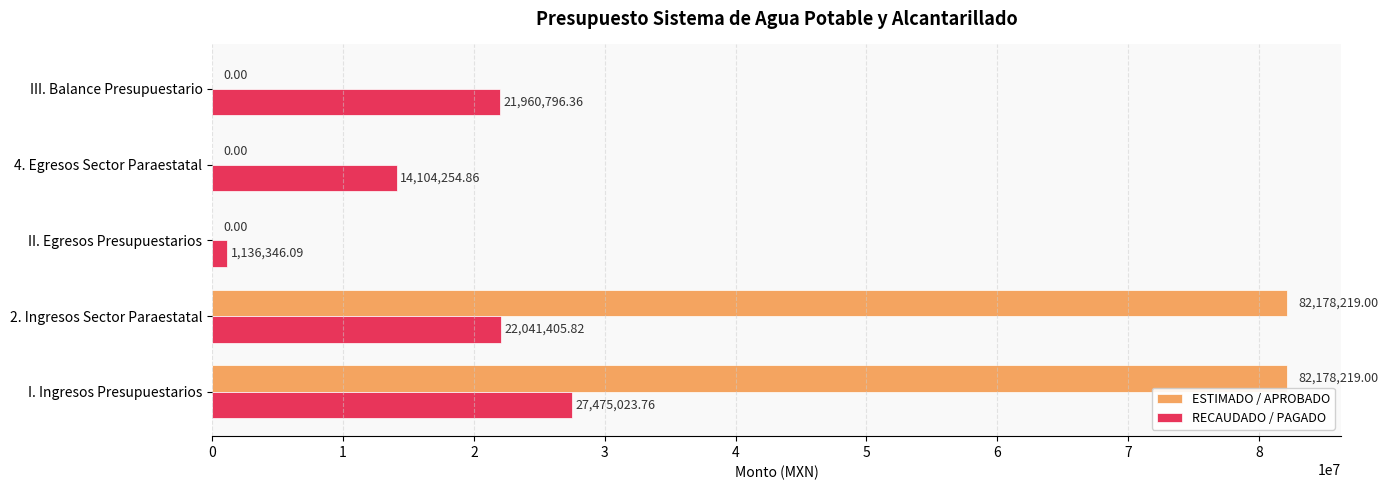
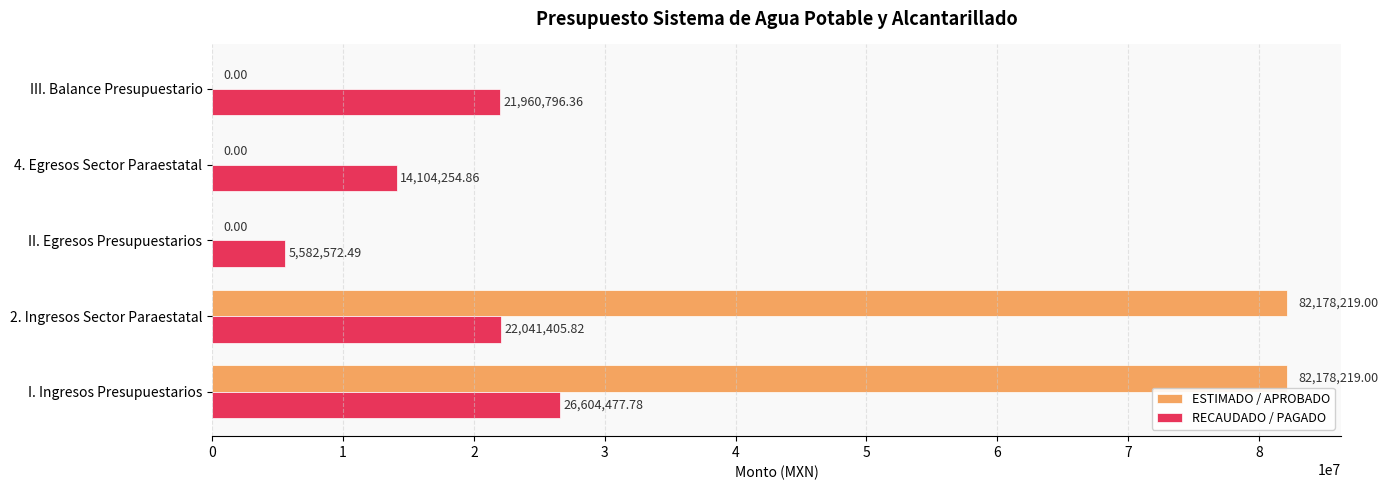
  {
    "ESTIMADO / APROBADO": {
      "III. Balance Presupuestario": "0.00",
      "4. Egresos Sector Paraestatal": "0.00",
      "II. Egresos Presupuestarios": "0.00",
      "2. Ingresos Sector Paraestatal": "82,178,219.00",
      "I. Ingresos Presupuestarios": "82,178,219.00"
    },
    "RECAUDADO / PAGADO": {
      "III. Balance Presupuestario": "21,960,796.36",
      "4. Egresos Sector Paraestatal": "14,104,254.86",
-     "II. Egresos Presupuestarios": "1,136,346.09",
+     "II. Egresos Presupuestarios": "5,582,572.49",
      "2. Ingresos Sector Paraestatal": "22,041,405.82",
-     "I. Ingresos Presupuestarios": "27,475,023.76"
+     "I. Ingresos Presupuestarios": "26,604,477.78"
    }
  }
